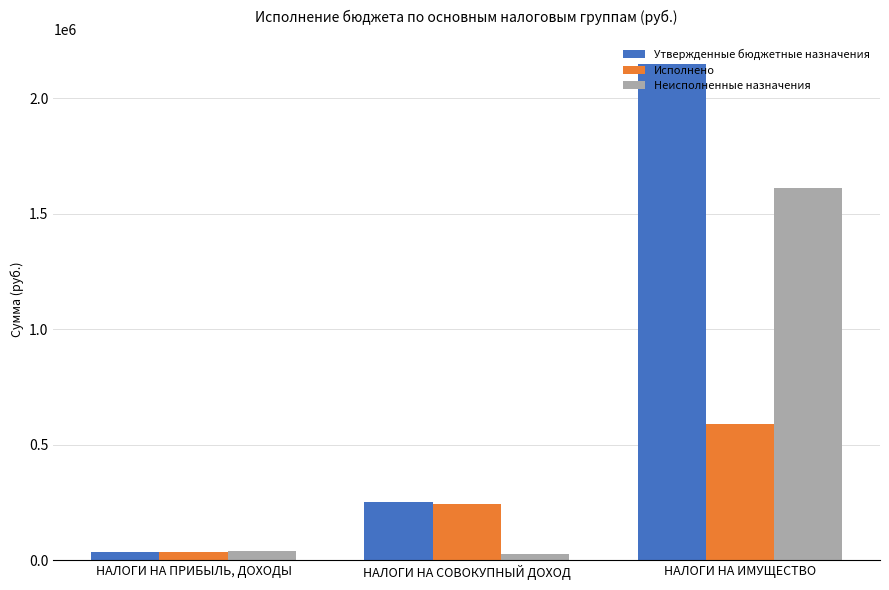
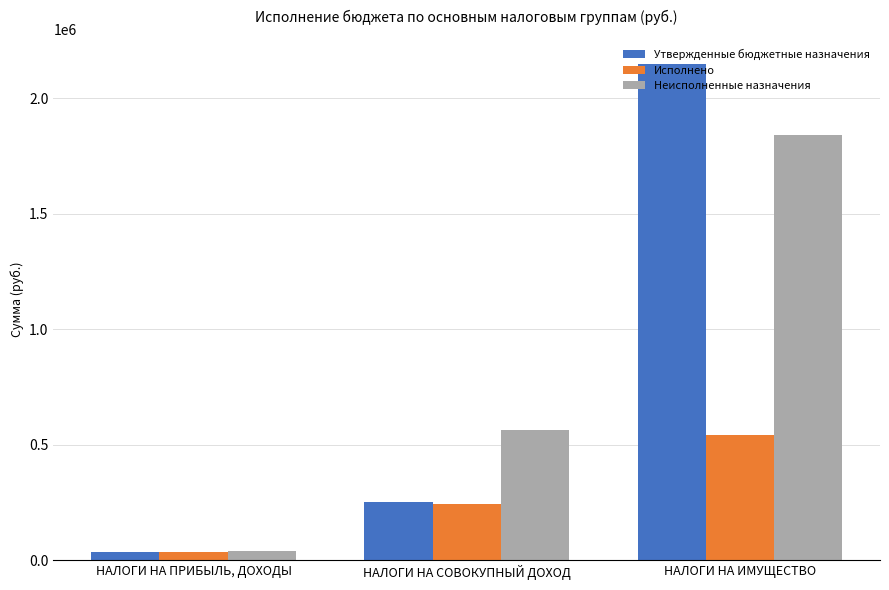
  {
    "Утвержденные бюджетные назначения": {
      "НАЛОГИ НА ПРИБЫЛЬ, ДОХОДЫ": 30000,
      "НАЛОГИ НА СОВОКУПНЫЙ ДОХОД": 250000,
      "НАЛОГИ НА ИМУЩЕСТВО": 2150000
    },
    "Исполнено": {
      "НАЛОГИ НА ПРИБЫЛЬ, ДОХОДЫ": 40000,
      "НАЛОГИ НА СОВОКУПНЫЙ ДОХОД": 240000,
-     "НАЛОГИ НА ИМУЩЕСТВО": 590000
+     "НАЛОГИ НА ИМУЩЕСТВО": 540000
    },
    "Неисполненные назначения": {
      "НАЛОГИ НА ПРИБЫЛЬ, ДОХОДЫ": 40000,
-     "НАЛОГИ НА СОВОКУПНЫЙ ДОХОД": 30000,
-     "НАЛОГИ НА ИМУЩЕСТВО": 1610000
+     "НАЛОГИ НА СОВОКУПНЫЙ ДОХОД": 560000,
+     "НАЛОГИ НА ИМУЩЕСТВО": 1840000
    }
  }
